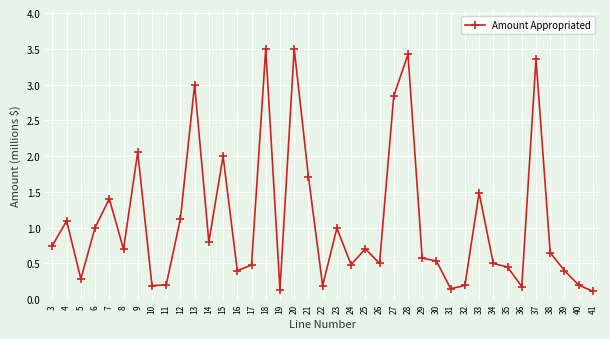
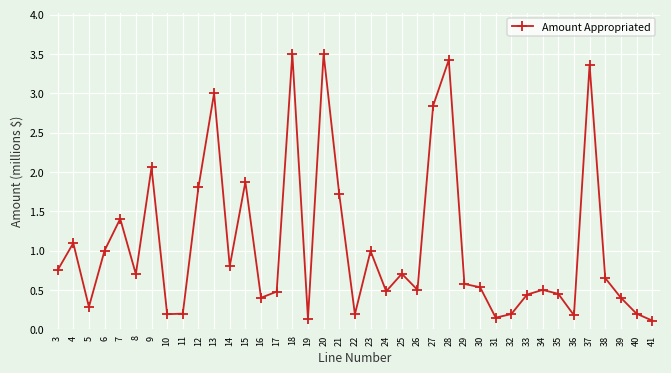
  {
    "3": 0.8,
    "4": 1.1,
    "5": 0.3,
    "6": 1.0,
    "7": 1.4,
    "8": 0.7,
    "9": 2.1,
    "10": 0.2,
    "11": 0.2,
-   "12": 1.1,
+   "12": 1.8,
    "13": 3.0,
    "14": 0.8,
-   "15": 2.0,
+   "15": 1.9,
    "16": 0.4,
    "17": 0.5,
    "18": 3.5,
    "19": 0.1,
    "20": 3.5,
    "21": 1.7,
    "22": 0.2,
    "23": 1.0,
    "24": 0.5,
    "25": 0.7,
    "26": 0.5,
    "27": 2.8,
    "28": 3.4,
    "29": 0.6,
    "30": 0.5,
    "31": 0.1,
    "32": 0.2,
-   "33": 1.5,
+   "33": 0.4,
    "34": 0.5,
    "35": 0.5,
    "36": 0.2,
    "37": 3.4,
    "38": 0.7,
    "39": 0.4,
    "40": 0.2,
    "41": 0.1
  }
